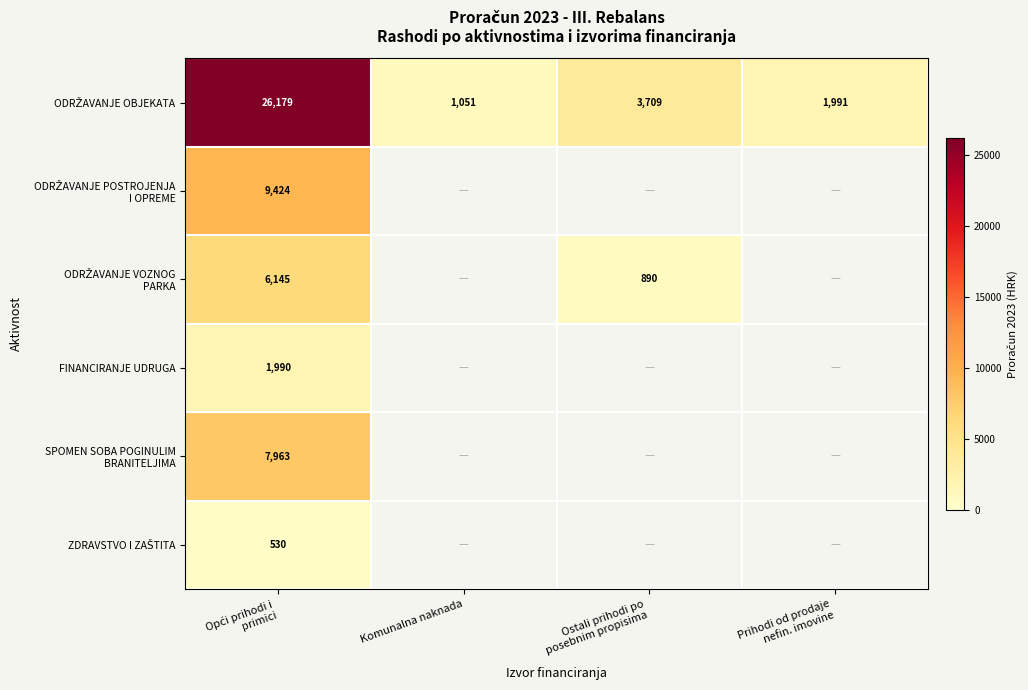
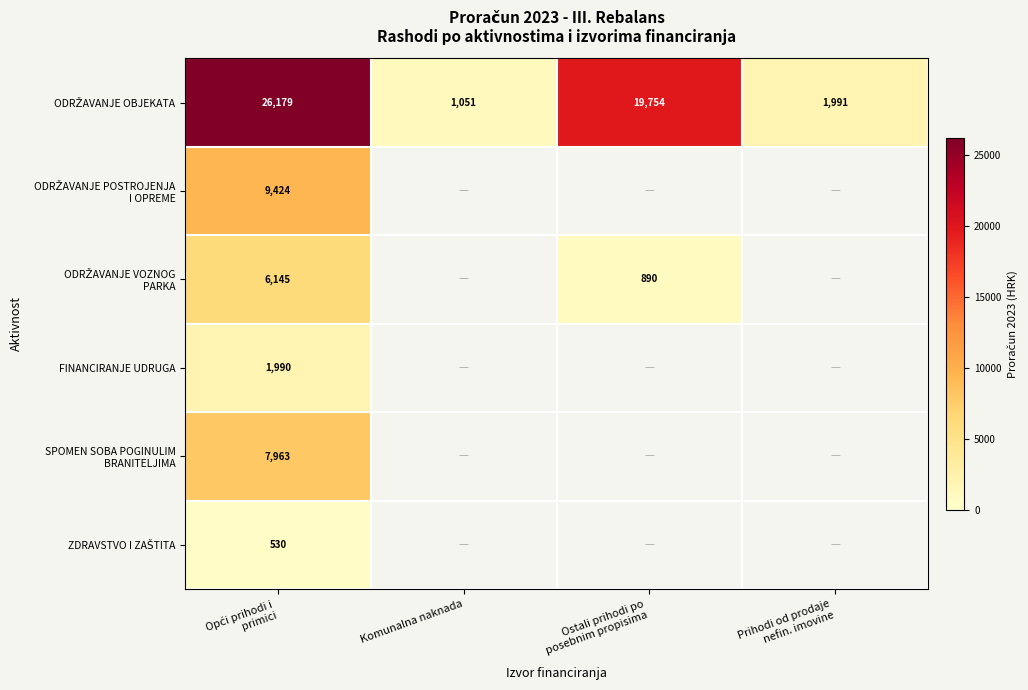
  {
    "ODRŽAVANJE OBJEKATA": {
      "Opći prihodi i primici": "26,179",
      "Komunalna naknada": "1,051",
-     "Ostali prihodi po posebnim propisima": "3,709",
+     "Ostali prihodi po posebnim propisima": "19,754",
      "Prihodi od prodaje nefin. imovine": "1,991"
    },
    "ODRŽAVANJE POSTROJENJA I OPREME": {
      "Opći prihodi i primici": "9,424"
    },
    "ODRŽAVANJE VOZNOG PARKA": {
      "Opći prihodi i primici": "6,145",
      "Ostali prihodi po posebnim propisima": "890"
    },
    "FINANCIRANJE UDRUGA": {
      "Opći prihodi i primici": "1,990"
    },
    "SPOMEN SOBA POGINULIM BRANITELJIMA": {
      "Opći prihodi i primici": "7,963"
    },
    "ZDRAVSTVO I ZAŠTITA": {
      "Opći prihodi i primici": "530"
    }
  }
